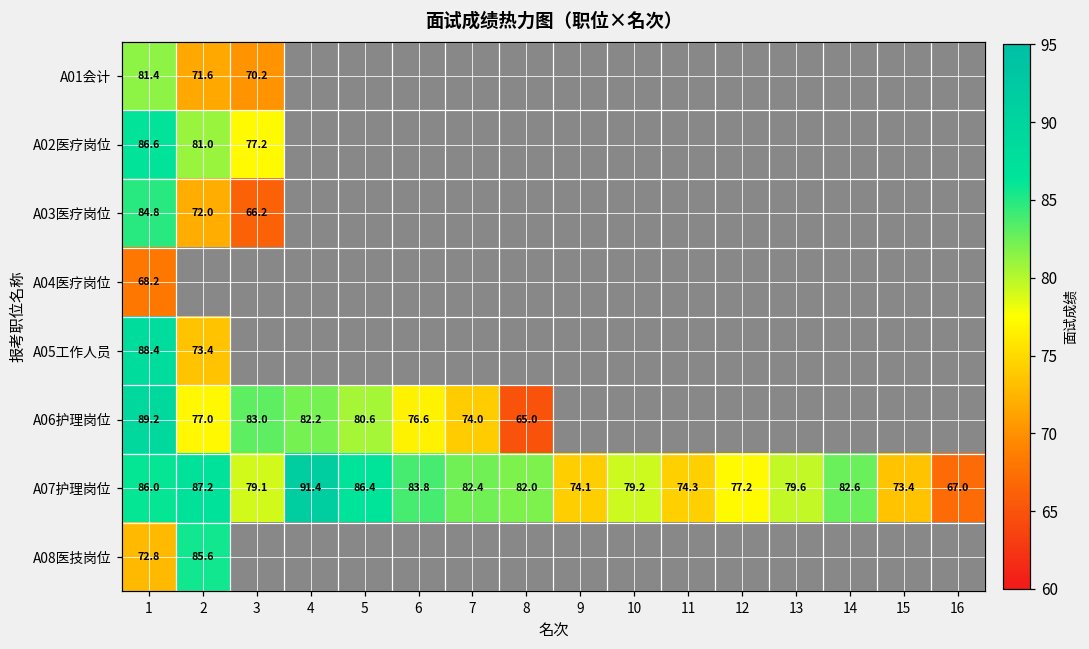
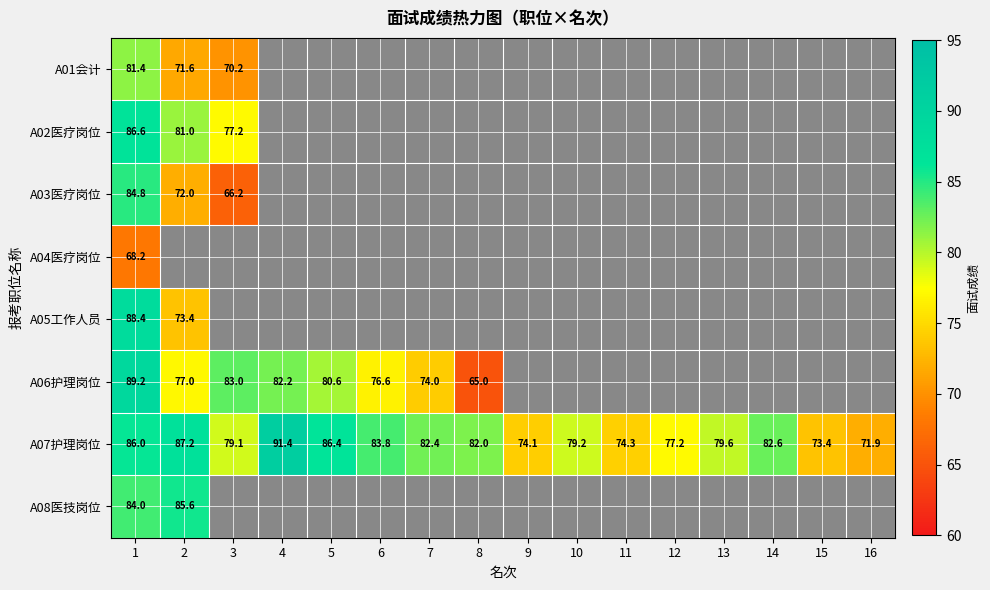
  {
    "A01会计": {
      "1": 81.4,
      "2": 71.6,
      "3": 70.2
    },
    "A02医疗岗位": {
      "1": 86.6,
      "2": 81.0,
      "3": 77.2
    },
    "A03医疗岗位": {
      "1": 84.8,
      "2": 72.0,
      "3": 66.2
    },
    "A04医疗岗位": {
      "1": 68.2
    },
    "A05工作人员": {
      "1": 88.4,
      "2": 73.4
    },
    "A06护理岗位": {
      "1": 89.2,
      "2": 77.0,
      "3": 83.0,
      "4": 82.2,
      "5": 80.6,
      "6": 76.6,
      "7": 74.0,
      "8": 65.0
    },
    "A07护理岗位": {
      "1": 86.0,
      "2": 87.2,
      "3": 79.1,
      "4": 91.4,
      "5": 86.4,
      "6": 83.8,
      "7": 82.4,
      "8": 82.0,
      "9": 74.1,
      "10": 79.2,
      "11": 74.3,
      "12": 77.2,
      "13": 79.6,
      "14": 82.6,
      "15": 73.4,
-     "16": 67.0
+     "16": 71.9
    },
    "A08医技岗位": {
-     "1": 72.8,
+     "1": 84.0,
      "2": 85.6
    }
  }
